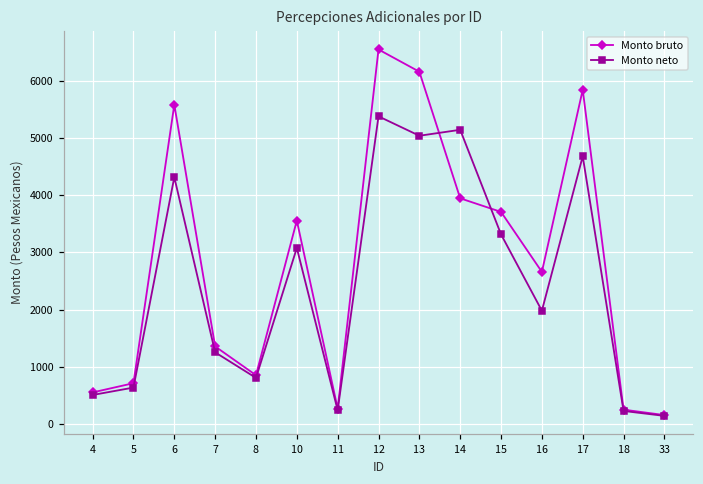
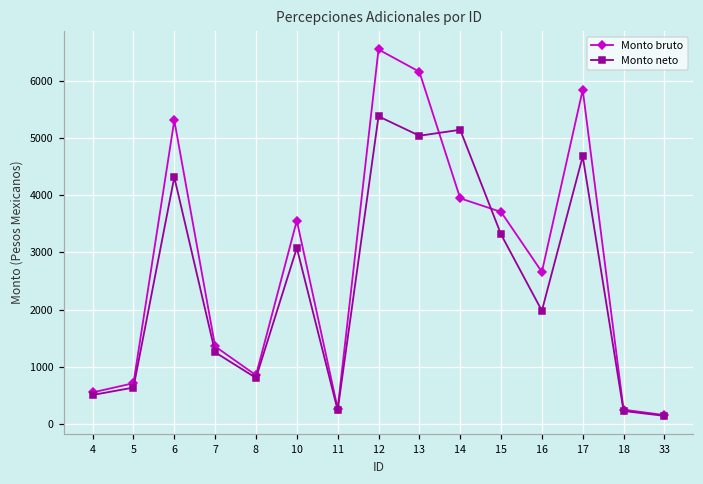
  {
    "Monto bruto": {
      "5": 700,
-     "6": 5600,
+     "6": 5300,
      "7": 1400,
      "10": 3600,
      "12": 6500,
      "13": 6200,
      "14": 3900,
      "15": 3700,
      "16": 2700,
      "17": 5800
    },
    "Monto neto": {
      "5": 600,
      "6": 4300,
      "7": 1300,
      "10": 3100,
      "12": 5400,
      "13": 5000,
      "14": 5100,
      "15": 3300,
      "16": 2000,
      "17": 4700
    }
  }
